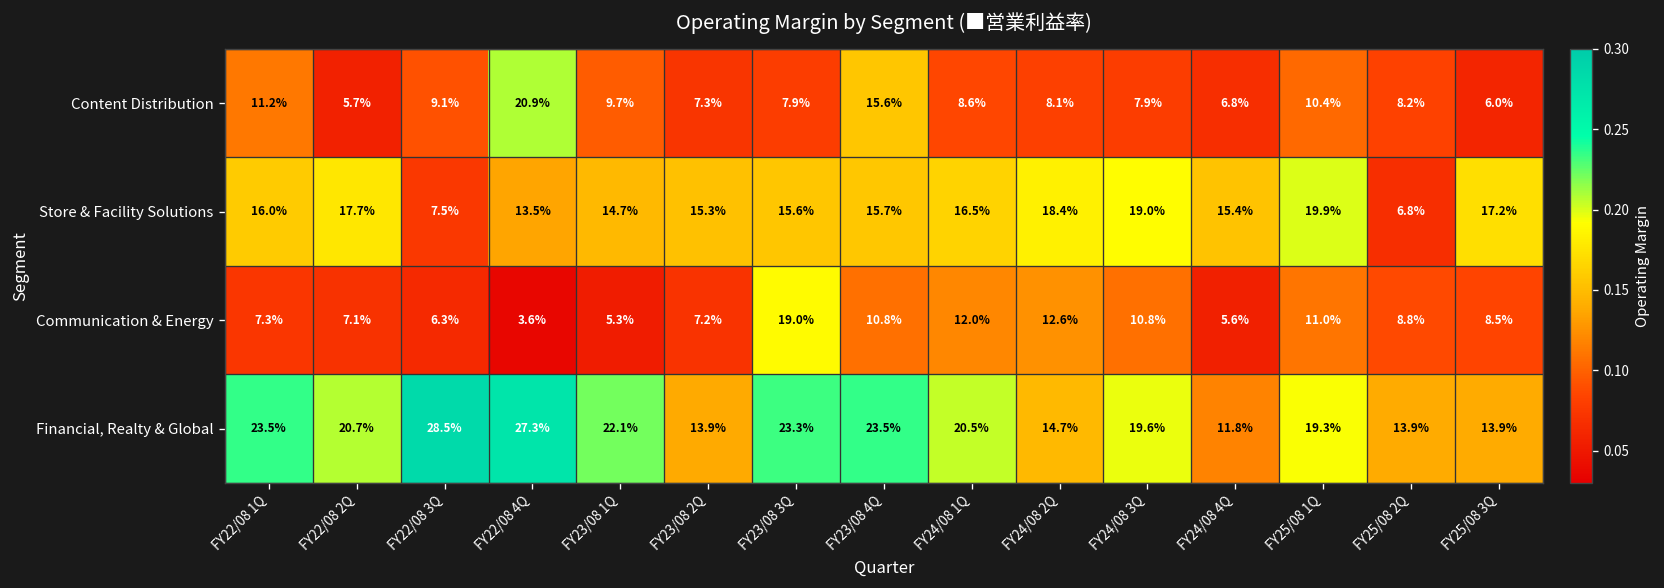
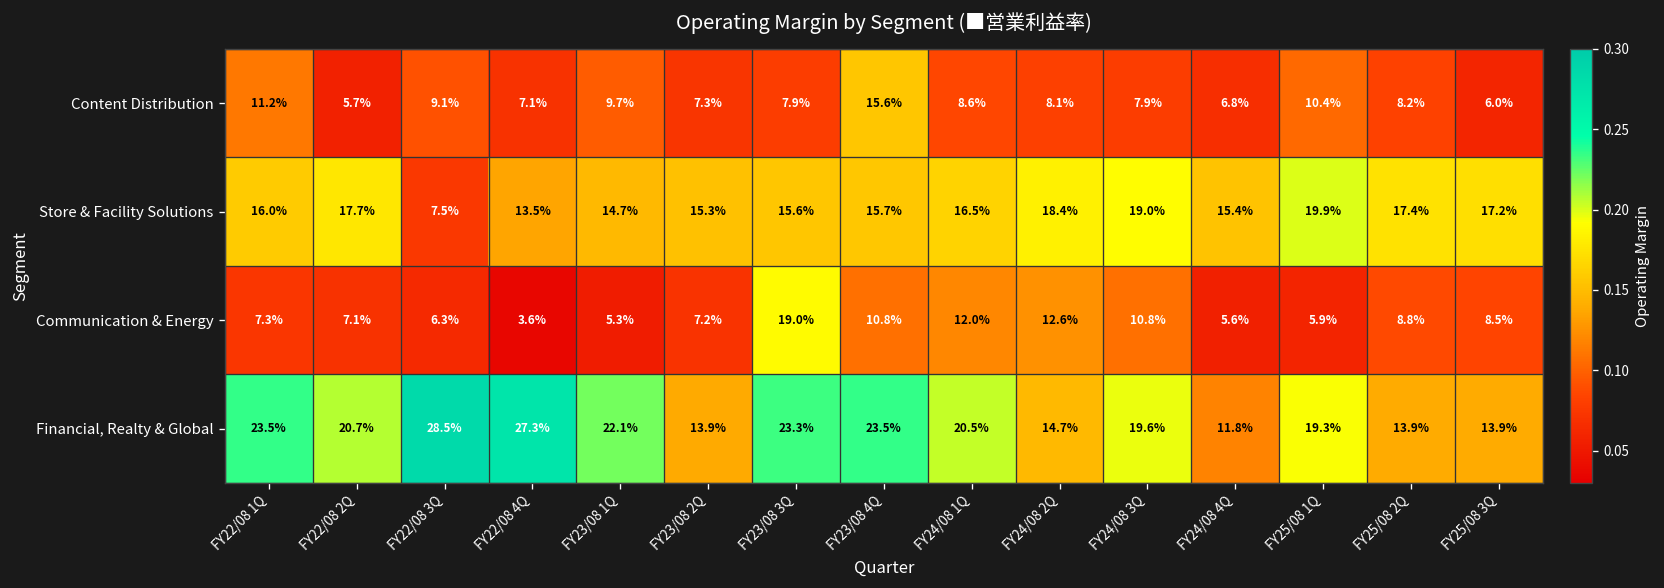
  {
    "Content Distribution": {
      "FY22/08 1Q": "11.2%",
      "FY22/08 2Q": "5.7%",
      "FY22/08 3Q": "9.1%",
-     "FY22/08 4Q": "20.9%",
+     "FY22/08 4Q": "7.1%",
      "FY23/08 1Q": "9.7%",
      "FY23/08 2Q": "7.3%",
      "FY23/08 3Q": "7.9%",
      "FY23/08 4Q": "15.6%",
      "FY24/08 1Q": "8.6%",
      "FY24/08 2Q": "8.1%",
      "FY24/08 3Q": "7.9%",
      "FY24/08 4Q": "6.8%",
      "FY25/08 1Q": "10.4%",
      "FY25/08 2Q": "8.2%",
      "FY25/08 3Q": "6.0%"
    },
    "Store & Facility Solutions": {
      "FY22/08 1Q": "16.0%",
      "FY22/08 2Q": "17.7%",
      "FY22/08 3Q": "7.5%",
      "FY22/08 4Q": "13.5%",
      "FY23/08 1Q": "14.7%",
      "FY23/08 2Q": "15.3%",
      "FY23/08 3Q": "15.6%",
      "FY23/08 4Q": "15.7%",
      "FY24/08 1Q": "16.5%",
      "FY24/08 2Q": "18.4%",
      "FY24/08 3Q": "19.0%",
      "FY24/08 4Q": "15.4%",
      "FY25/08 1Q": "19.9%",
-     "FY25/08 2Q": "6.8%",
+     "FY25/08 2Q": "17.4%",
      "FY25/08 3Q": "17.2%"
    },
    "Communication & Energy": {
      "FY22/08 1Q": "7.3%",
      "FY22/08 2Q": "7.1%",
      "FY22/08 3Q": "6.3%",
      "FY22/08 4Q": "3.6%",
      "FY23/08 1Q": "5.3%",
      "FY23/08 2Q": "7.2%",
      "FY23/08 3Q": "19.0%",
      "FY23/08 4Q": "10.8%",
      "FY24/08 1Q": "12.0%",
      "FY24/08 2Q": "12.6%",
      "FY24/08 3Q": "10.8%",
      "FY24/08 4Q": "5.6%",
-     "FY25/08 1Q": "11.0%",
+     "FY25/08 1Q": "5.9%",
      "FY25/08 2Q": "8.8%",
      "FY25/08 3Q": "8.5%"
    },
    "Financial, Realty & Global": {
      "FY22/08 1Q": "23.5%",
      "FY22/08 2Q": "20.7%",
      "FY22/08 3Q": "28.5%",
      "FY22/08 4Q": "27.3%",
      "FY23/08 1Q": "22.1%",
      "FY23/08 2Q": "13.9%",
      "FY23/08 3Q": "23.3%",
      "FY23/08 4Q": "23.5%",
      "FY24/08 1Q": "20.5%",
      "FY24/08 2Q": "14.7%",
      "FY24/08 3Q": "19.6%",
      "FY24/08 4Q": "11.8%",
      "FY25/08 1Q": "19.3%",
      "FY25/08 2Q": "13.9%",
      "FY25/08 3Q": "13.9%"
    }
  }
